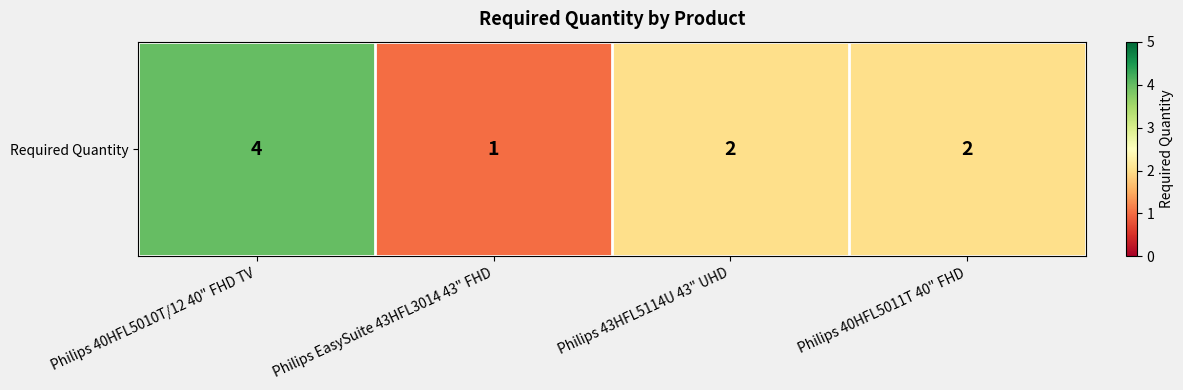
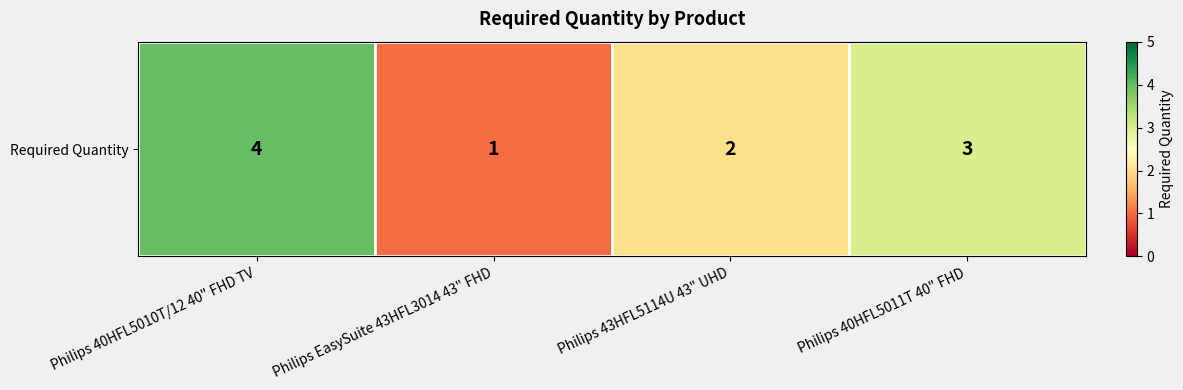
  {
    "Required Quantity": {
      "Philips 40HFL5010T/12 40\" FHD TV": 4,
      "Philips EasySuite 43HFL3014 43\" FHD": 1,
      "Philips 43HFL5114U 43\" UHD": 2,
-     "Philips 40HFL5011T 40\" FHD": 2
+     "Philips 40HFL5011T 40\" FHD": 3
    }
  }
